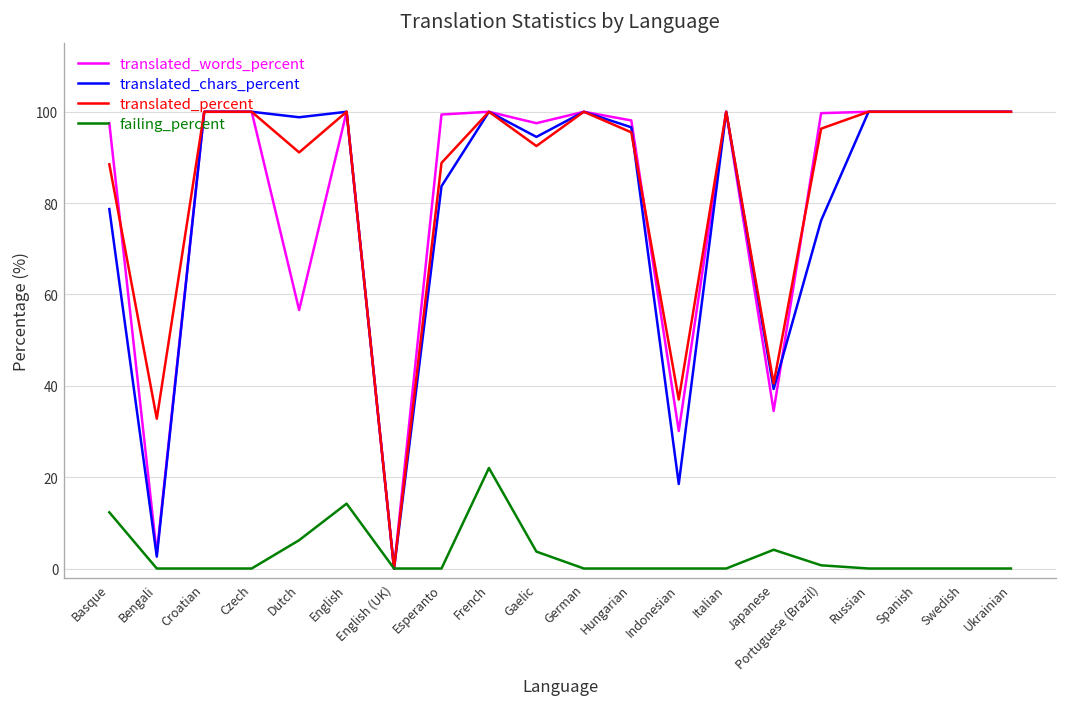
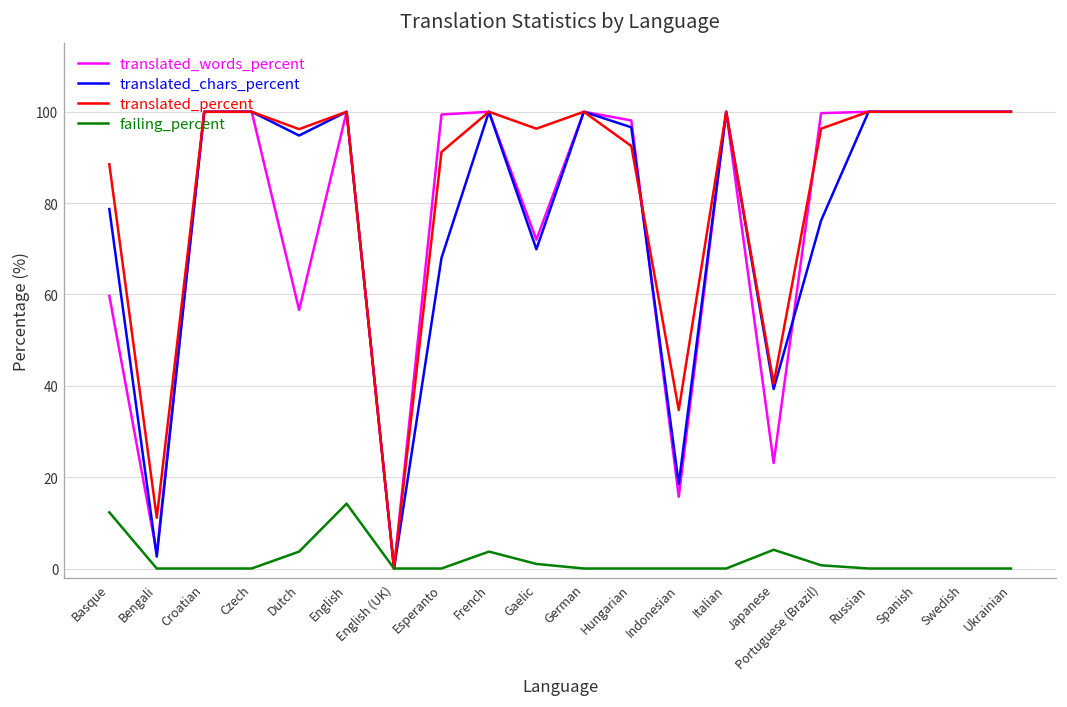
  {
    "translated_words_percent": {
-     "Basque": 98,
+     "Basque": 60,
      "Bengali": 3,
      "Dutch": 57,
      "Esperanto": 99,
-     "Gaelic": 98,
+     "Gaelic": 72,
      "Hungarian": 98,
-     "Indonesian": 30,
-     "Japanese": 35,
+     "Indonesian": 16,
+     "Japanese": 23,
      "Portuguese (Brazil)": 100
    },
    "translated_chars_percent": {
      "Basque": 79,
      "Bengali": 3,
-     "Dutch": 99,
-     "Esperanto": 84,
-     "Gaelic": 95,
+     "Dutch": 95,
+     "Esperanto": 68,
+     "Gaelic": 70,
      "Hungarian": 97,
      "Indonesian": 19,
      "Japanese": 39,
      "Portuguese (Brazil)": 76
    },
    "translated_percent": {
      "Basque": 89,
-     "Bengali": 33,
-     "Dutch": 91,
-     "Esperanto": 89,
-     "Gaelic": 93,
-     "Hungarian": 96,
-     "Indonesian": 37,
+     "Bengali": 11,
+     "Dutch": 96,
+     "Esperanto": 91,
+     "Gaelic": 96,
+     "Hungarian": 93,
+     "Indonesian": 35,
      "Japanese": 41,
      "Portuguese (Brazil)": 96
    },
    "failing_percent": {
      "Basque": 12,
      "Bengali": 0,
      "Croatian": 0,
      "Czech": 0,
-     "Dutch": 6,
+     "Dutch": 4,
      "English": 14,
      "Esperanto": 0,
-     "French": 22,
-     "Gaelic": 4,
+     "French": 4,
+     "Gaelic": 1,
      "German": 0,
      "Hungarian": 0,
      "Indonesian": 0,
      "Italian": 0,
      "Japanese": 4,
      "Portuguese (Brazil)": 1,
      "Russian": 0,
      "Spanish": 0,
      "Swedish": 0,
      "Ukrainian": 0
    }
  }
